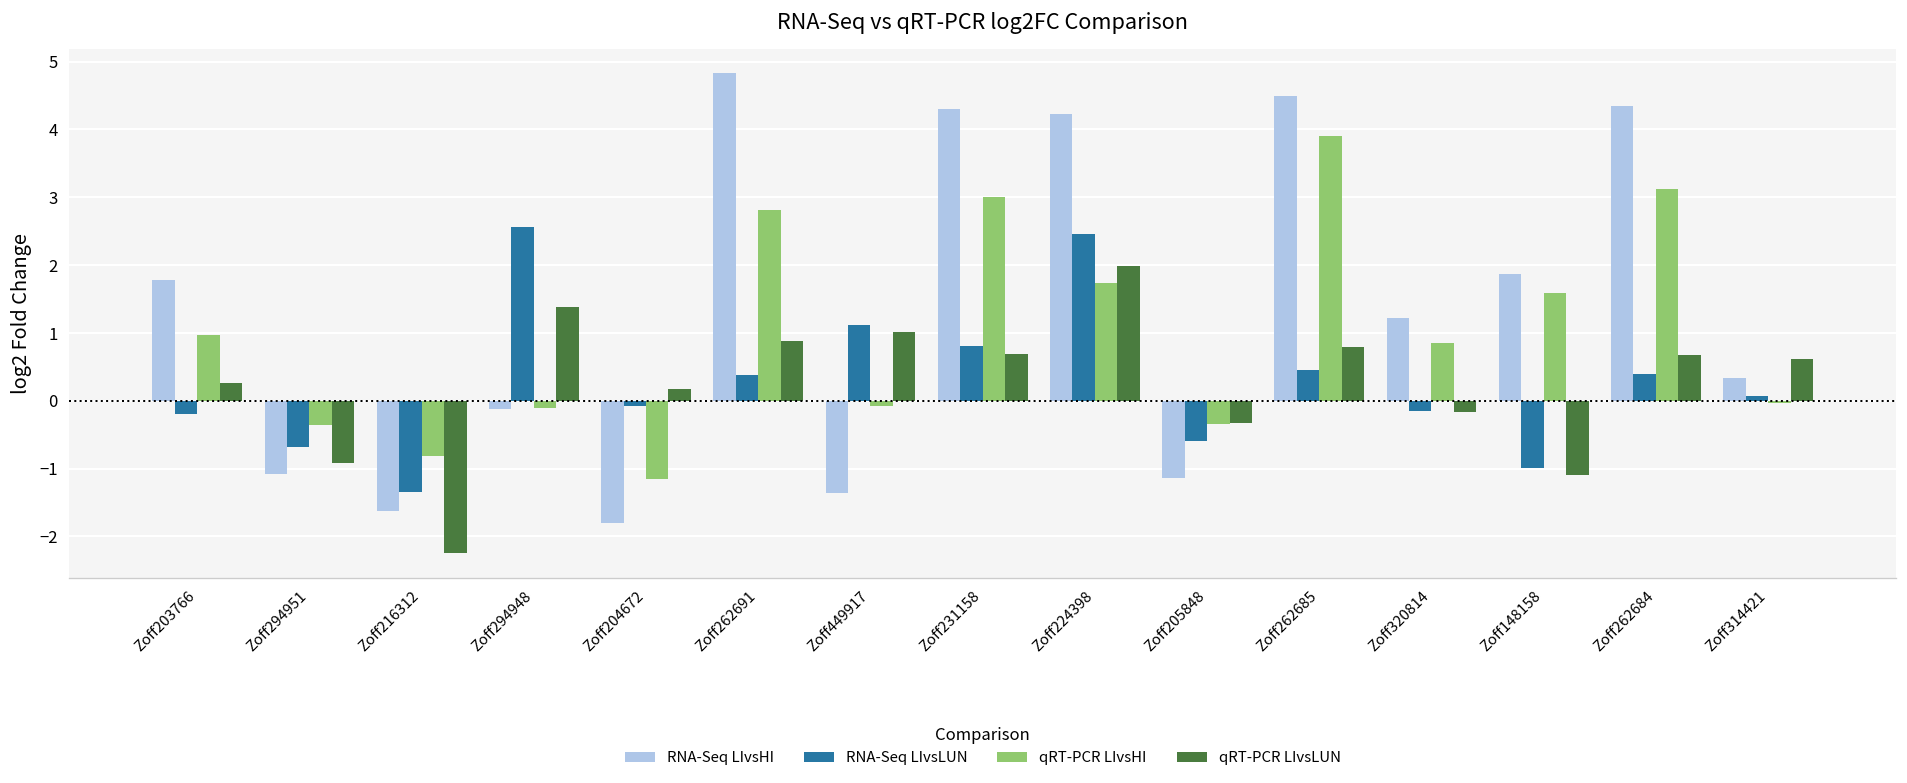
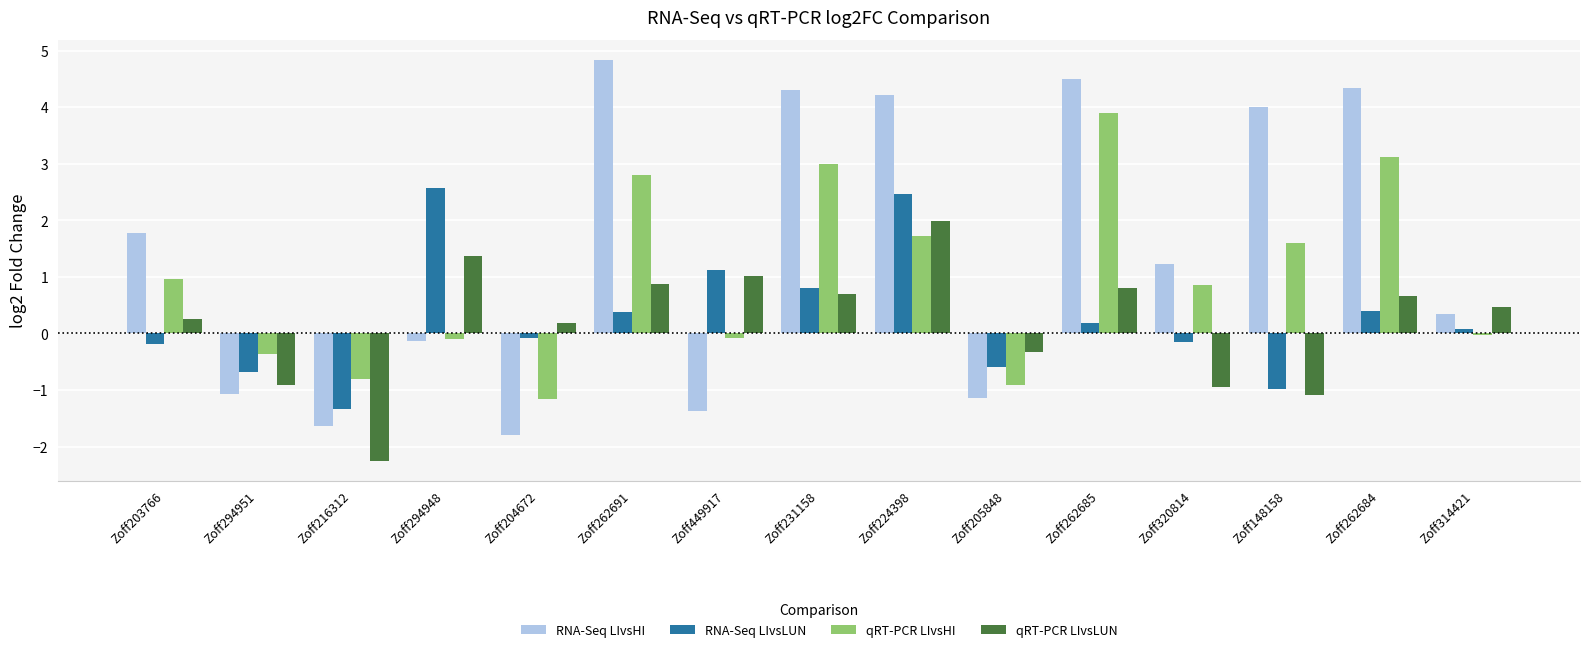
  {
    "RNA-Seq LIvsHI": {
      "Zoff203766": 1.8,
      "Zoff294951": -1.1,
      "Zoff216312": -1.6,
      "Zoff294948": -0.1,
      "Zoff204672": -1.8,
      "Zoff262691": 4.8,
      "Zoff449917": -1.4,
      "Zoff231158": 4.3,
      "Zoff224398": 4.2,
      "Zoff205848": -1.1,
      "Zoff262685": 4.5,
      "Zoff320814": 1.2,
-     "Zoff148158": 1.9,
+     "Zoff148158": 4.0,
      "Zoff262684": 4.3,
      "Zoff314421": 0.3
    },
    "RNA-Seq LIvsLUN": {
      "Zoff203766": -0.2,
      "Zoff294951": -0.7,
      "Zoff216312": -1.3,
      "Zoff294948": 2.6,
      "Zoff204672": -0.1,
      "Zoff262691": 0.4,
      "Zoff449917": 1.1,
      "Zoff231158": 0.8,
      "Zoff224398": 2.5,
      "Zoff205848": -0.6,
-     "Zoff262685": 0.5,
+     "Zoff262685": 0.2,
      "Zoff320814": -0.1,
      "Zoff148158": -1.0,
      "Zoff262684": 0.4,
      "Zoff314421": 0.1
    },
    "qRT-PCR LIvsHI": {
      "Zoff203766": 1.0,
      "Zoff294951": -0.4,
      "Zoff216312": -0.8,
      "Zoff294948": -0.1,
      "Zoff204672": -1.2,
      "Zoff262691": 2.8,
      "Zoff449917": -0.1,
      "Zoff231158": 3.0,
      "Zoff224398": 1.7,
-     "Zoff205848": -0.4,
+     "Zoff205848": -0.9,
      "Zoff262685": 3.9,
      "Zoff320814": 0.8,
      "Zoff148158": 1.6,
      "Zoff262684": 3.1
    },
    "qRT-PCR LIvsLUN": {
      "Zoff203766": 0.3,
      "Zoff294951": -0.9,
      "Zoff216312": -2.3,
      "Zoff294948": 1.4,
      "Zoff204672": 0.2,
      "Zoff262691": 0.9,
      "Zoff449917": 1.0,
      "Zoff231158": 0.7,
      "Zoff224398": 2.0,
      "Zoff205848": -0.3,
      "Zoff262685": 0.8,
-     "Zoff320814": -0.2,
+     "Zoff320814": -0.9,
      "Zoff148158": -1.1,
      "Zoff262684": 0.7,
-     "Zoff314421": 0.6
+     "Zoff314421": 0.5
    }
  }
